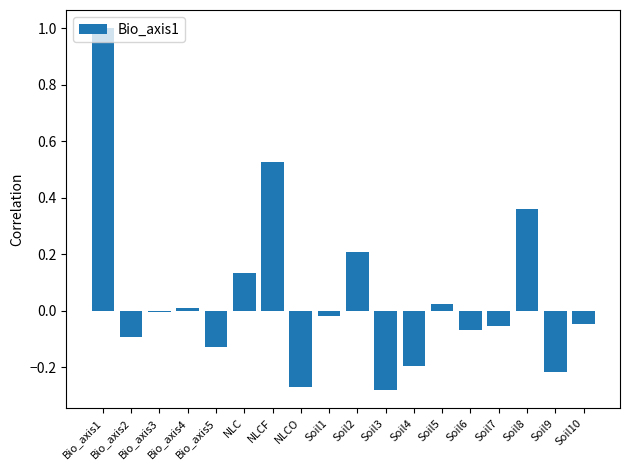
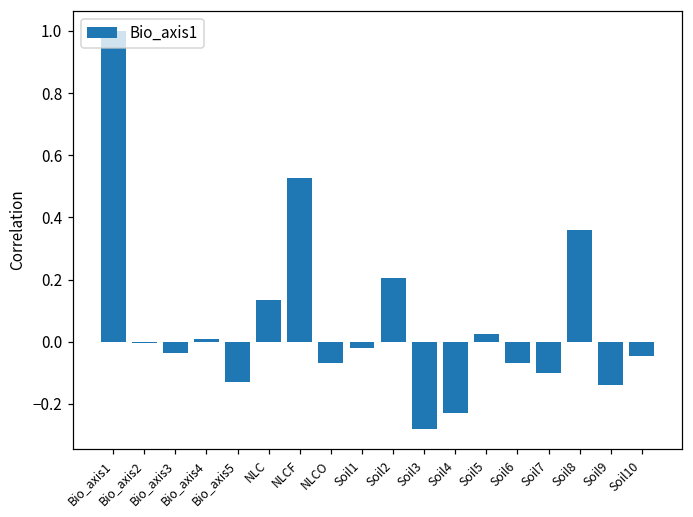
  {
-   "Bio_axis2": -0.09,
-   "Bio_axis3": 0.00,
+   "Bio_axis2": 0.00,
+   "Bio_axis3": -0.04,
    "Bio_axis4": 0.01,
    "Bio_axis5": -0.13,
    "NLC": 0.13,
    "NLCF": 0.53,
-   "NLCO": -0.27,
+   "NLCO": -0.07,
    "Soil1": -0.02,
    "Soil2": 0.21,
    "Soil3": -0.28,
-   "Soil4": -0.20,
+   "Soil4": -0.23,
    "Soil5": 0.03,
    "Soil6": -0.07,
-   "Soil7": -0.05,
+   "Soil7": -0.10,
    "Soil8": 0.36,
-   "Soil9": -0.22,
+   "Soil9": -0.14,
    "Soil10": -0.05
  }
